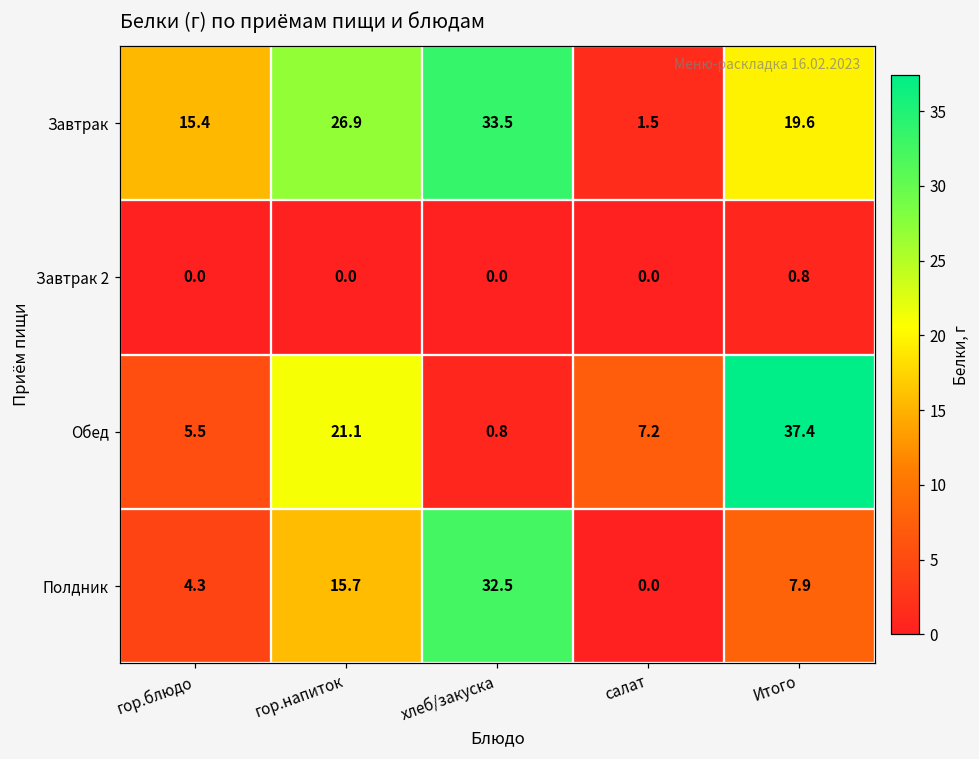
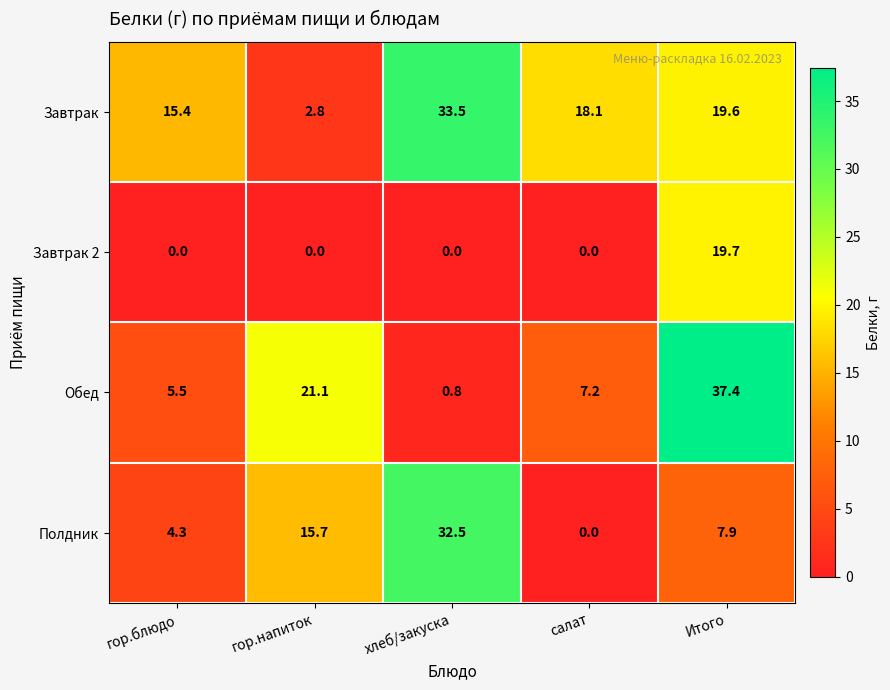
  {
    "Завтрак": {
      "гор.блюдо": 15.4,
-     "гор.напиток": 26.9,
+     "гор.напиток": 2.8,
      "хлеб/закуска": 33.5,
-     "салат": 1.5
+     "салат": 18.1
    },
    "Завтрак 2": {
      "гор.блюдо": 0.0,
      "гор.напиток": 0.0,
      "хлеб/закуска": 0.0,
      "салат": 0.0,
-     "Итого": 0.8
+     "Итого": 19.7
    },
    "Обед": {
      "гор.блюдо": 5.5,
      "гор.напиток": 21.1,
      "хлеб/закуска": 0.8,
      "салат": 7.2,
      "Итого": 37.4
    },
    "Полдник": {
      "гор.блюдо": 4.3,
      "гор.напиток": 15.7,
      "хлеб/закуска": 32.5,
      "салат": 0.0,
      "Итого": 7.9
    }
  }
